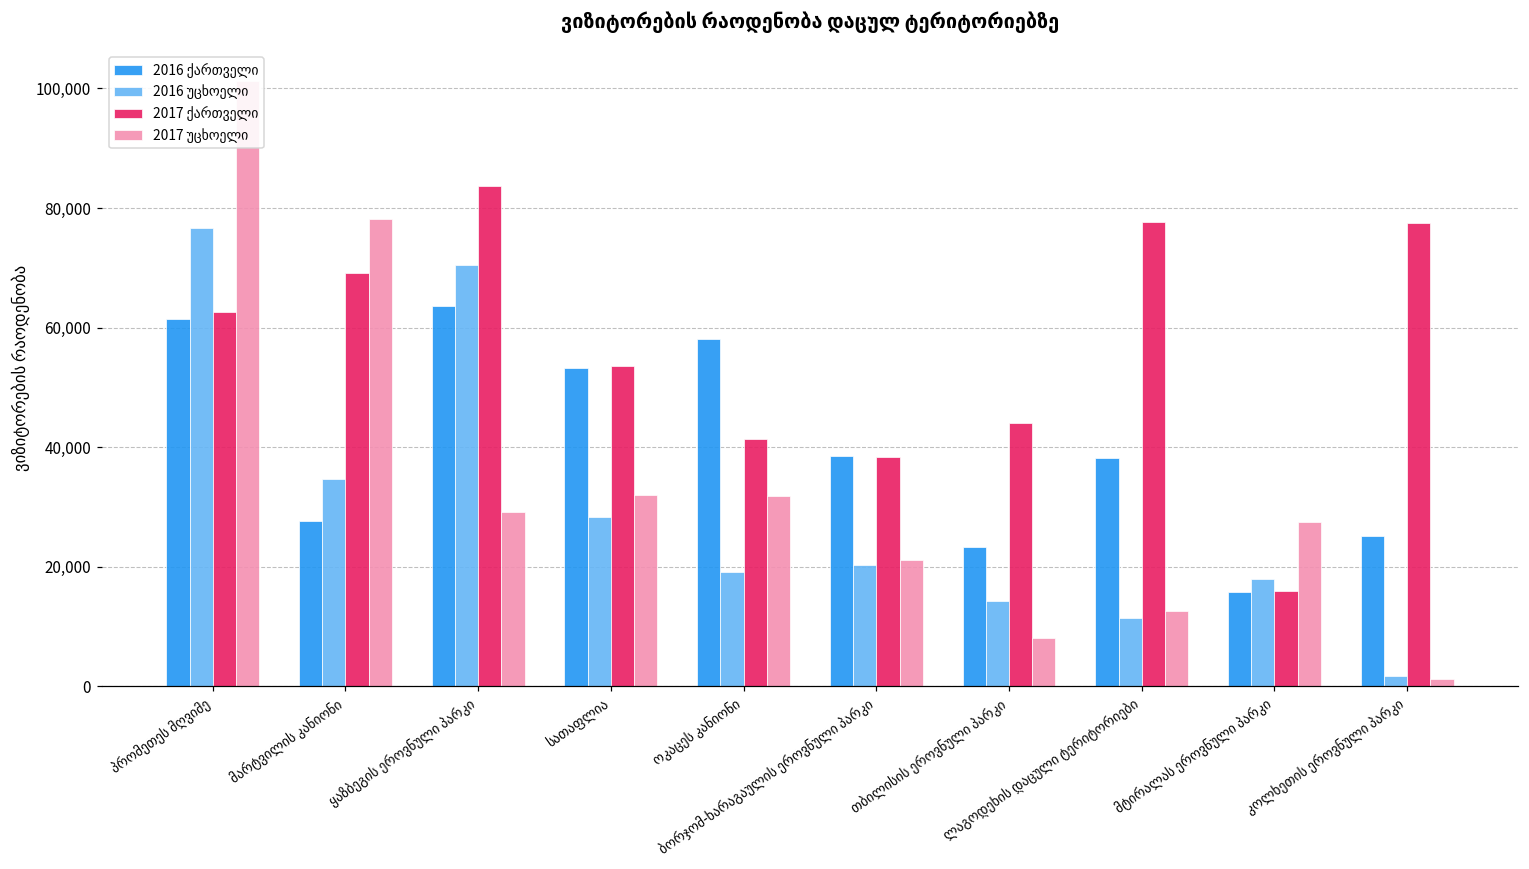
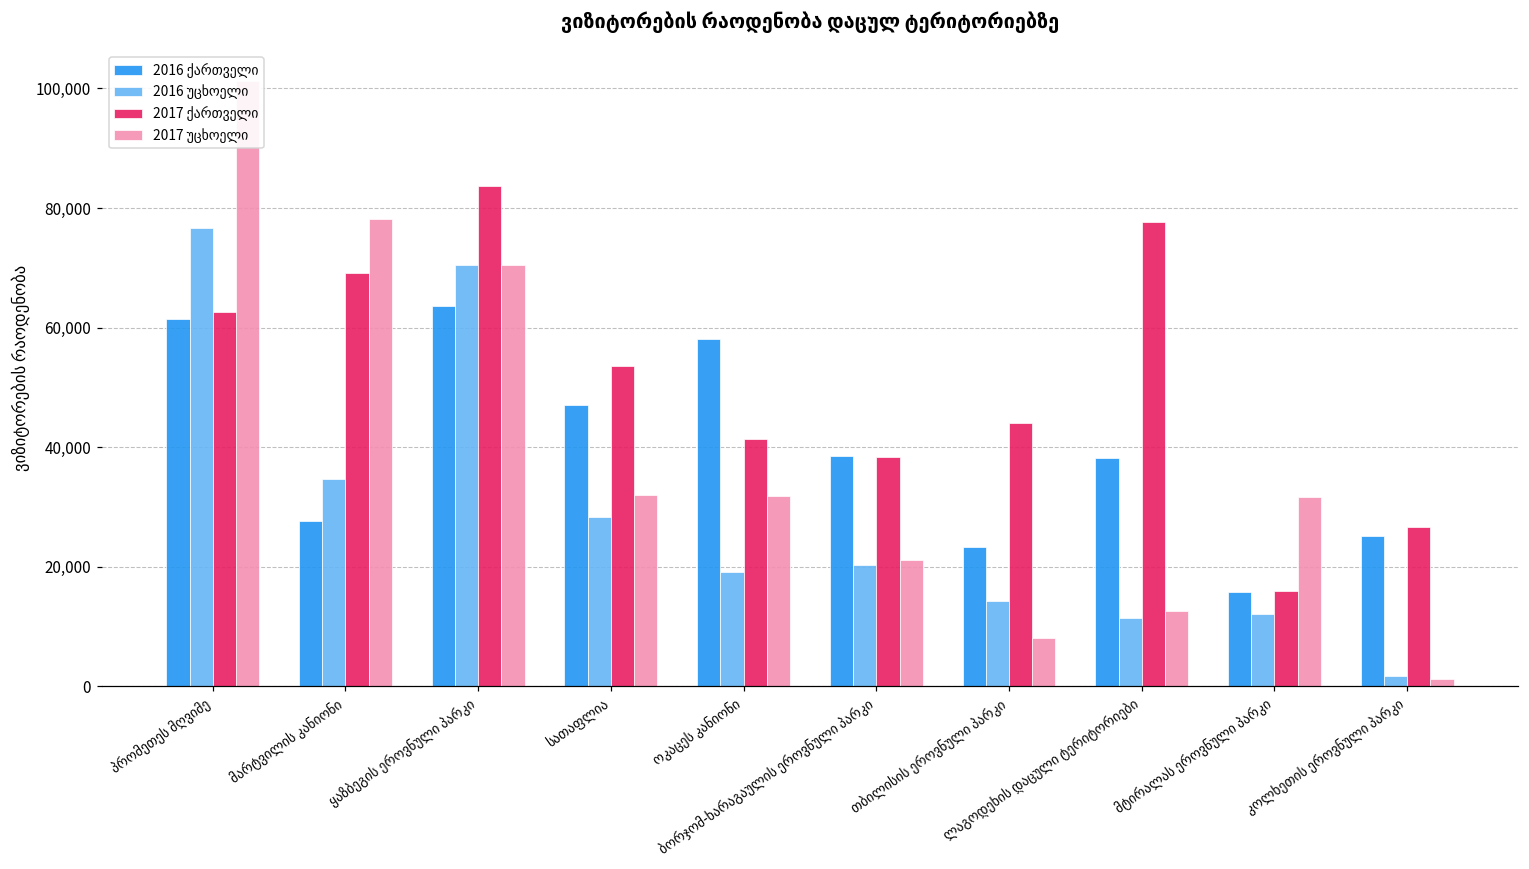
  {
    "2016 ქართველი": {
      "პრომეთეს მღვიმე": "62,000",
      "მარტვილის კანიონი": "28,000",
      "ყაზბეგის ეროვნული პარკი": "64,000",
-     "სათაფლია": "53,000",
+     "სათაფლია": "47,000",
      "ოკაცეს კანიონი": "58,000",
      "ბორჯომ-ხარაგაულის ეროვნული პარკი": "39,000",
      "თბილისის ეროვნული პარკი": "23,000",
      "ლაგოდეხის დაცული ტერიტორიები": "38,000",
      "მტირალას ეროვნული პარკი": "16,000",
      "კოლხეთის ეროვნული პარკი": "25,000"
    },
    "2016 უცხოელი": {
      "პრომეთეს მღვიმე": "77,000",
      "მარტვილის კანიონი": "35,000",
      "ყაზბეგის ეროვნული პარკი": "71,000",
      "სათაფლია": "28,000",
      "ოკაცეს კანიონი": "19,000",
      "ბორჯომ-ხარაგაულის ეროვნული პარკი": "20,000",
      "თბილისის ეროვნული პარკი": "14,000",
      "ლაგოდეხის დაცული ტერიტორიები": "11,000",
-     "მტირალას ეროვნული პარკი": "18,000",
+     "მტირალას ეროვნული პარკი": "12,000",
      "კოლხეთის ეროვნული პარკი": "2,000"
    },
    "2017 ქართველი": {
      "პრომეთეს მღვიმე": "63,000",
      "მარტვილის კანიონი": "69,000",
      "ყაზბეგის ეროვნული პარკი": "84,000",
      "სათაფლია": "54,000",
      "ოკაცეს კანიონი": "41,000",
      "ბორჯომ-ხარაგაულის ეროვნული პარკი": "38,000",
      "თბილისის ეროვნული პარკი": "44,000",
      "ლაგოდეხის დაცული ტერიტორიები": "78,000",
      "მტირალას ეროვნული პარკი": "16,000",
-     "კოლხეთის ეროვნული პარკი": "78,000"
+     "კოლხეთის ეროვნული პარკი": "27,000"
    },
    "2017 უცხოელი": {
      "მარტვილის კანიონი": "78,000",
-     "ყაზბეგის ეროვნული პარკი": "29,000",
+     "ყაზბეგის ეროვნული პარკი": "70,000",
      "სათაფლია": "32,000",
      "ოკაცეს კანიონი": "32,000",
      "ბორჯომ-ხარაგაულის ეროვნული პარკი": "21,000",
      "თბილისის ეროვნული პარკი": "8,000",
      "ლაგოდეხის დაცული ტერიტორიები": "13,000",
-     "მტირალას ეროვნული პარკი": "28,000",
+     "მტირალას ეროვნული პარკი": "32,000",
      "კოლხეთის ეროვნული პარკი": "1,000"
    }
  }
